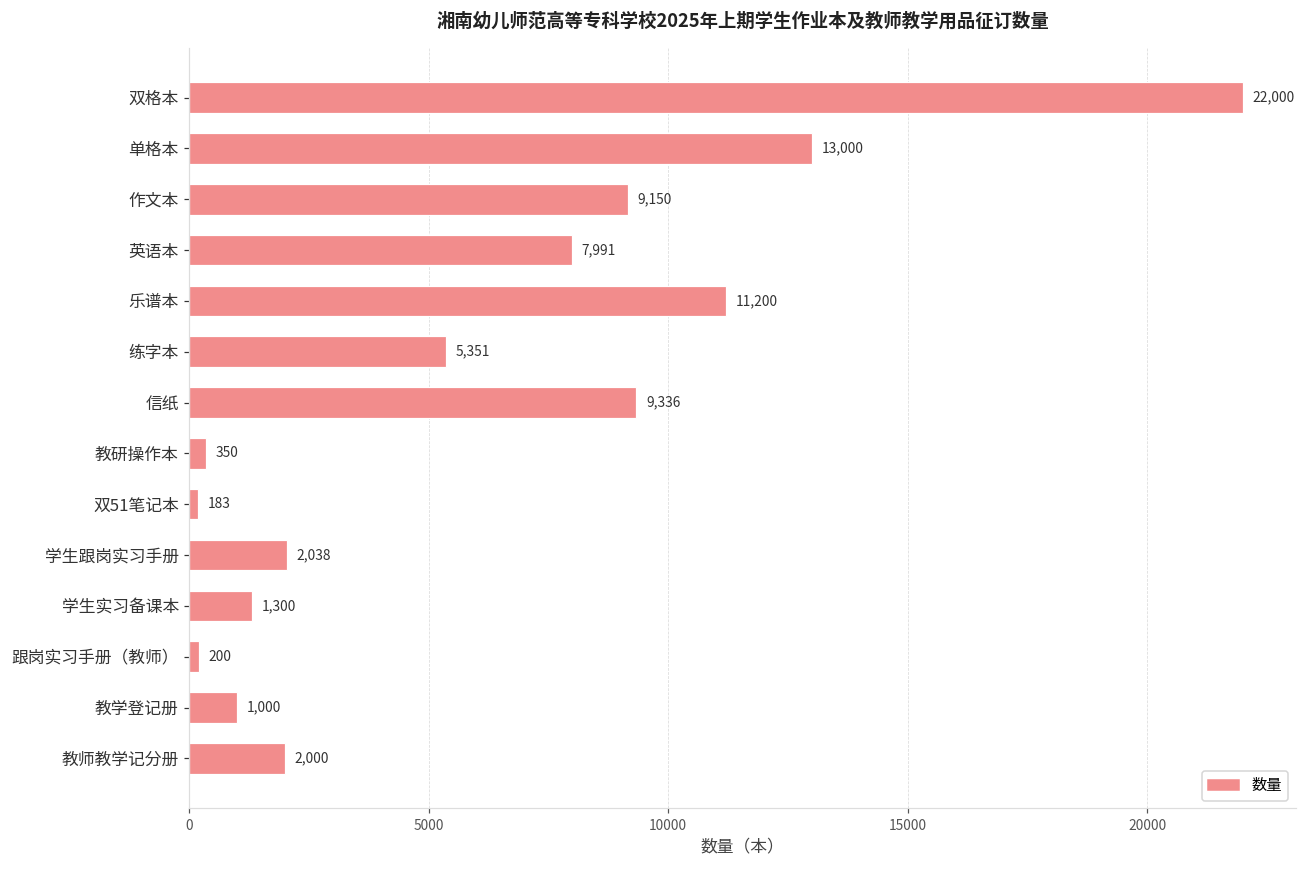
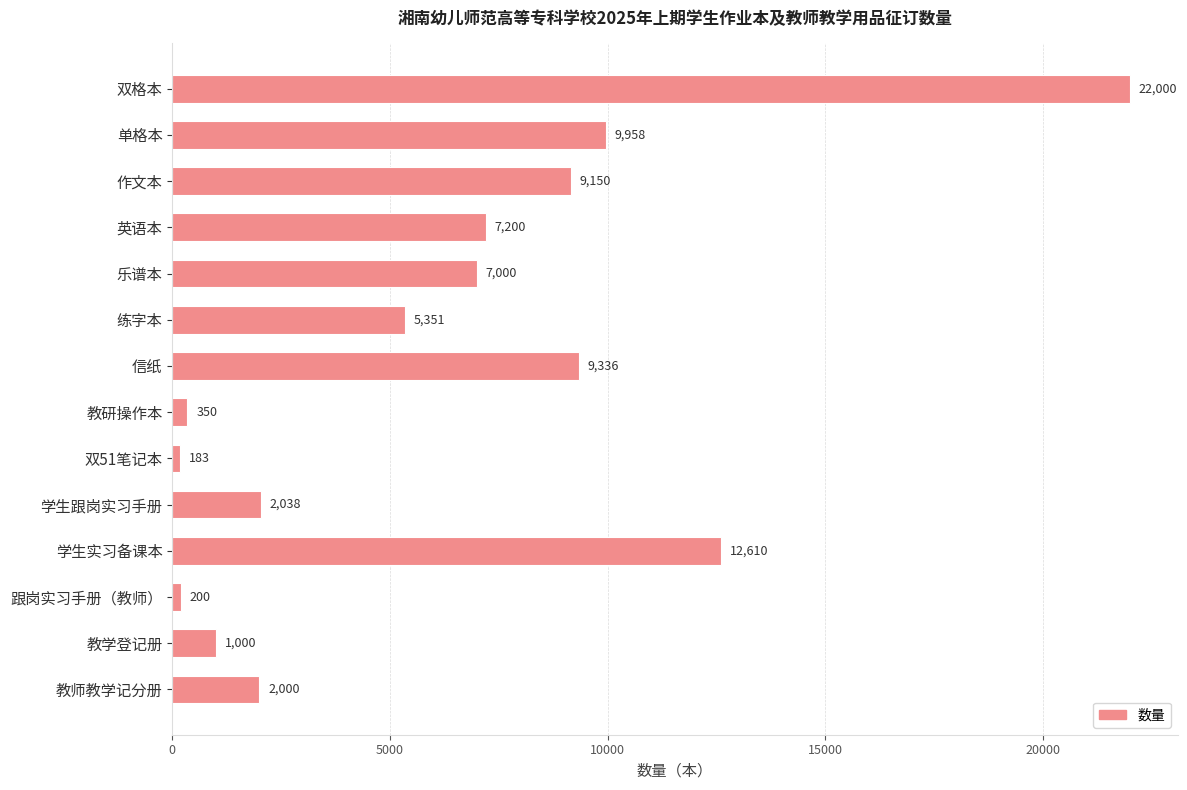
  {
    "双格本": "22,000",
-   "单格本": "13,000",
+   "单格本": "9,958",
    "作文本": "9,150",
-   "英语本": "7,991",
-   "乐谱本": "11,200",
+   "英语本": "7,200",
+   "乐谱本": "7,000",
    "练字本": "5,351",
    "信纸": "9,336",
    "教研操作本": "350",
    "双51笔记本": "183",
    "学生跟岗实习手册": "2,038",
-   "学生实习备课本": "1,300",
+   "学生实习备课本": "12,610",
    "跟岗实习手册（教师）": "200",
    "教学登记册": "1,000",
    "教师教学记分册": "2,000"
  }
